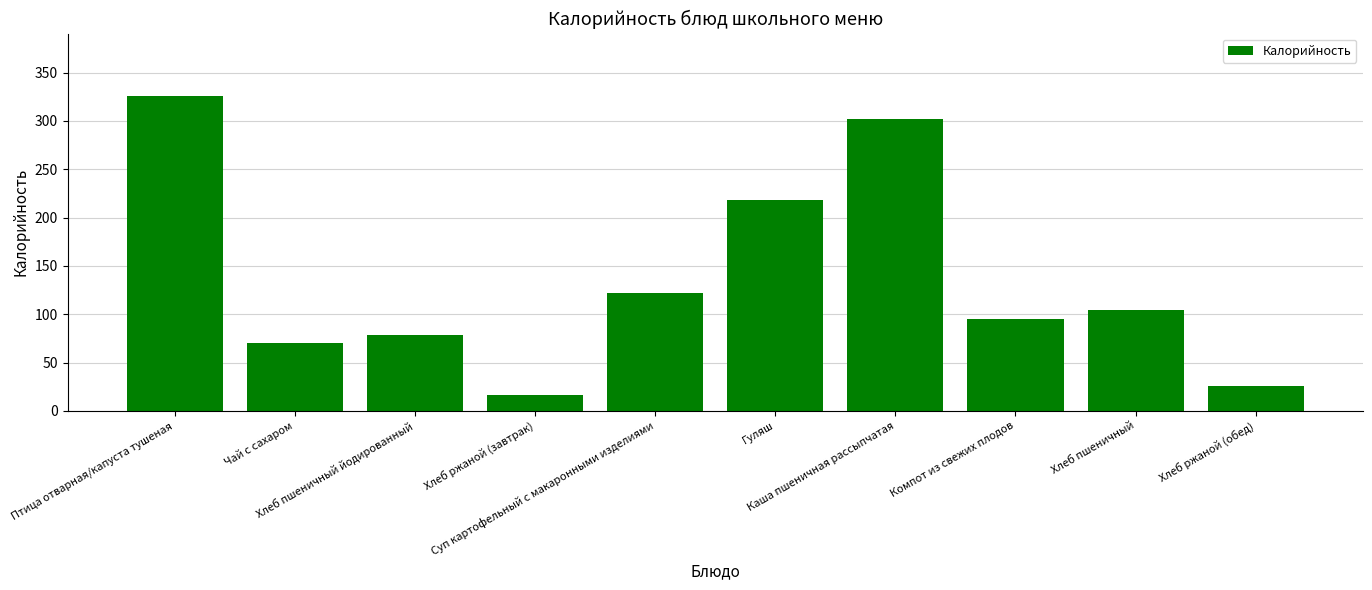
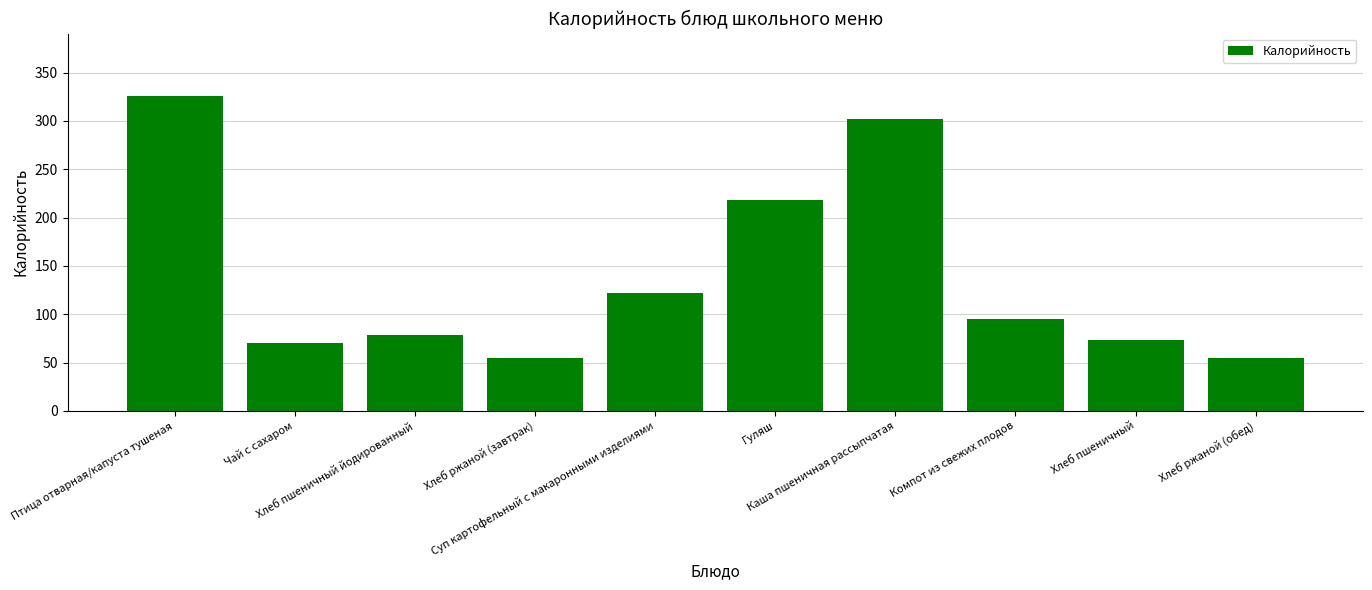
  {
    "Птица отварная/капуста тушеная": 330,
    "Чай с сахаром": 70,
    "Хлеб пшеничный йодированный": 80,
-   "Хлеб ржаной (завтрак)": 20,
+   "Хлеб ржаной (завтрак)": 50,
    "Суп картофельный с макаронными изделиями": 120,
    "Гуляш": 220,
    "Каша пшеничная рассыпчатая": 300,
    "Компот из свежих плодов": 90,
-   "Хлеб пшеничный": 100,
-   "Хлеб ржаной (обед)": 30
+   "Хлеб пшеничный": 70,
+   "Хлеб ржаной (обед)": 50
  }
